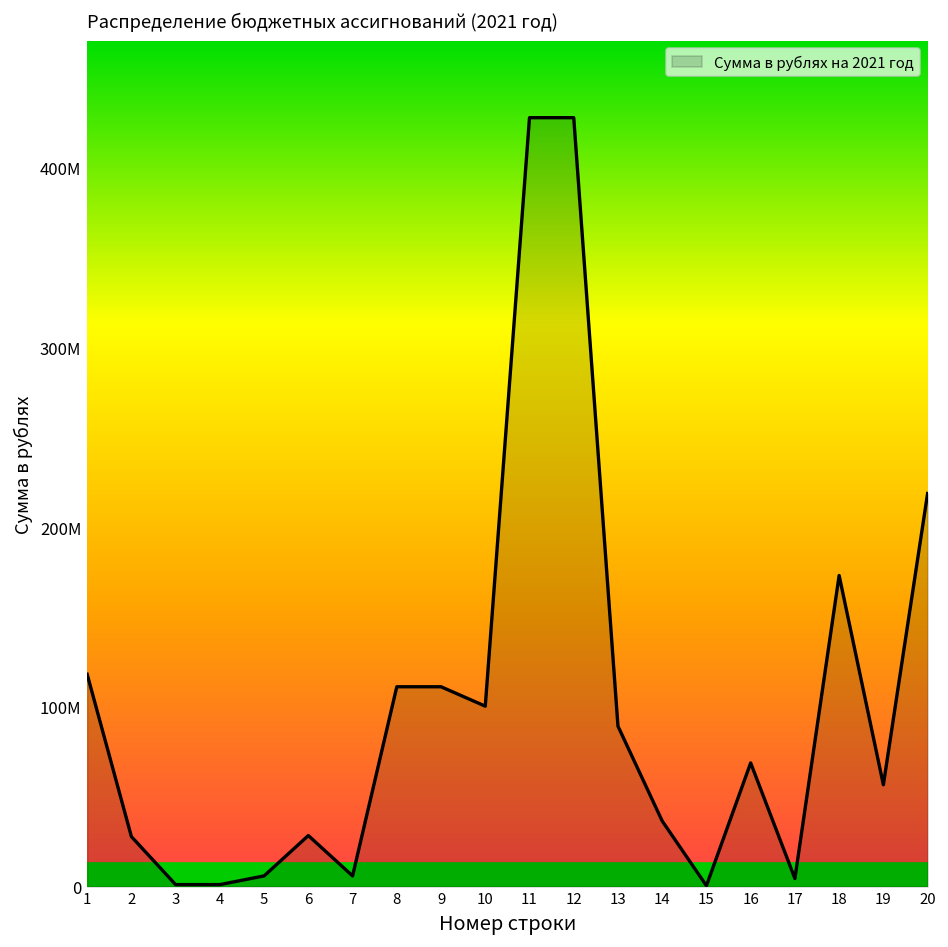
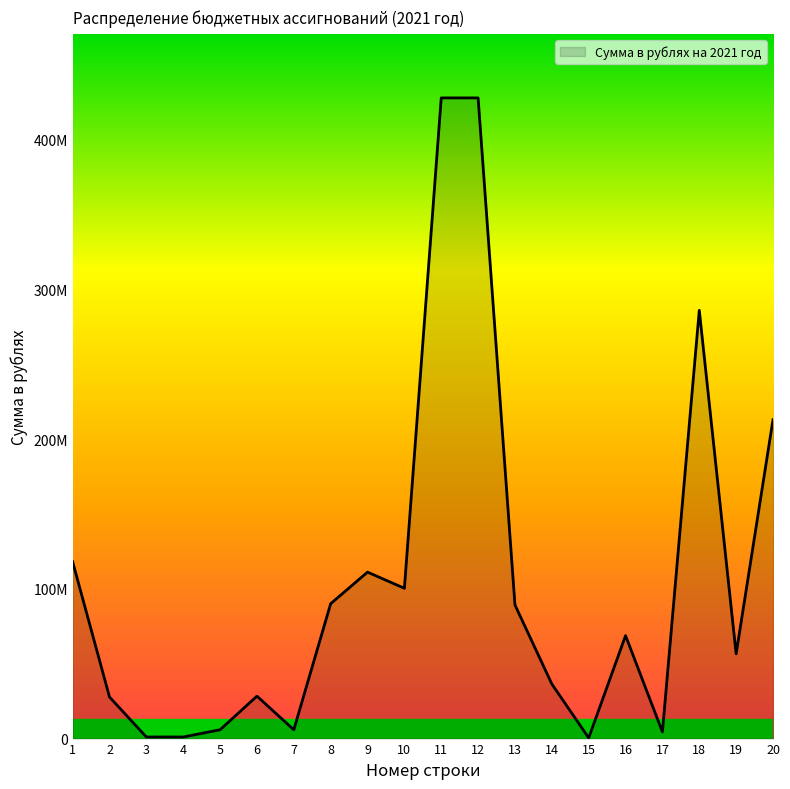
  {
    "1": 118000000,
    "2": 28000000,
    "6": 28000000,
-   "8": 111000000,
+   "8": 90000000,
    "9": 111000000,
    "10": 100000000,
    "11": 428000000,
    "12": 428000000,
    "13": 89000000,
    "14": 36000000,
    "16": 69000000,
-   "18": 173000000,
+   "18": 286000000,
    "19": 57000000,
-   "20": 219000000
+   "20": 213000000
  }
